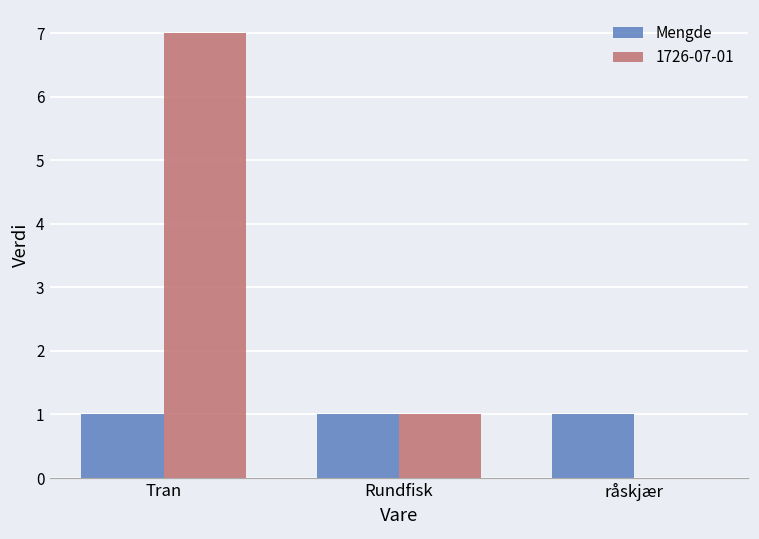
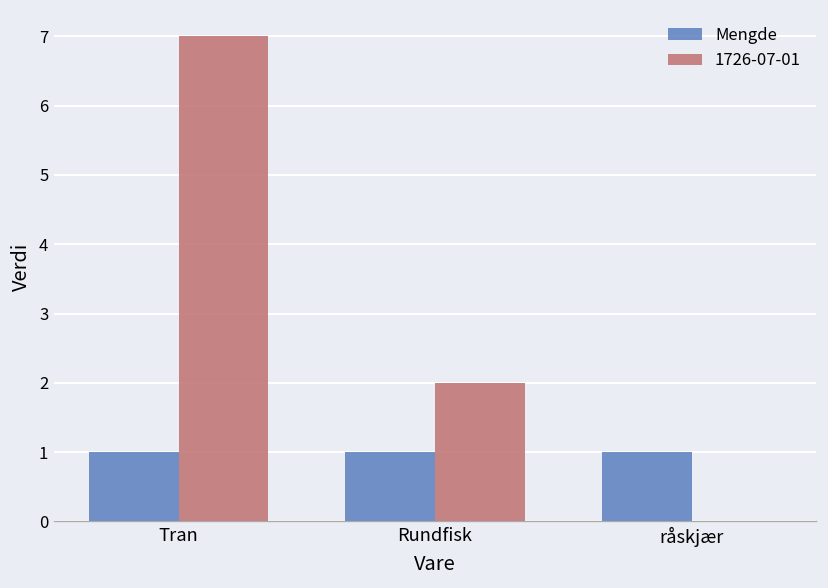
  {
    "Mengde": {
      "Tran": 1,
      "Rundfisk": 1,
      "råskjær": 1
    },
    "1726-07-01": {
      "Tran": 7,
-     "Rundfisk": 1,
+     "Rundfisk": 2,
      "råskjær": 0
    }
  }
